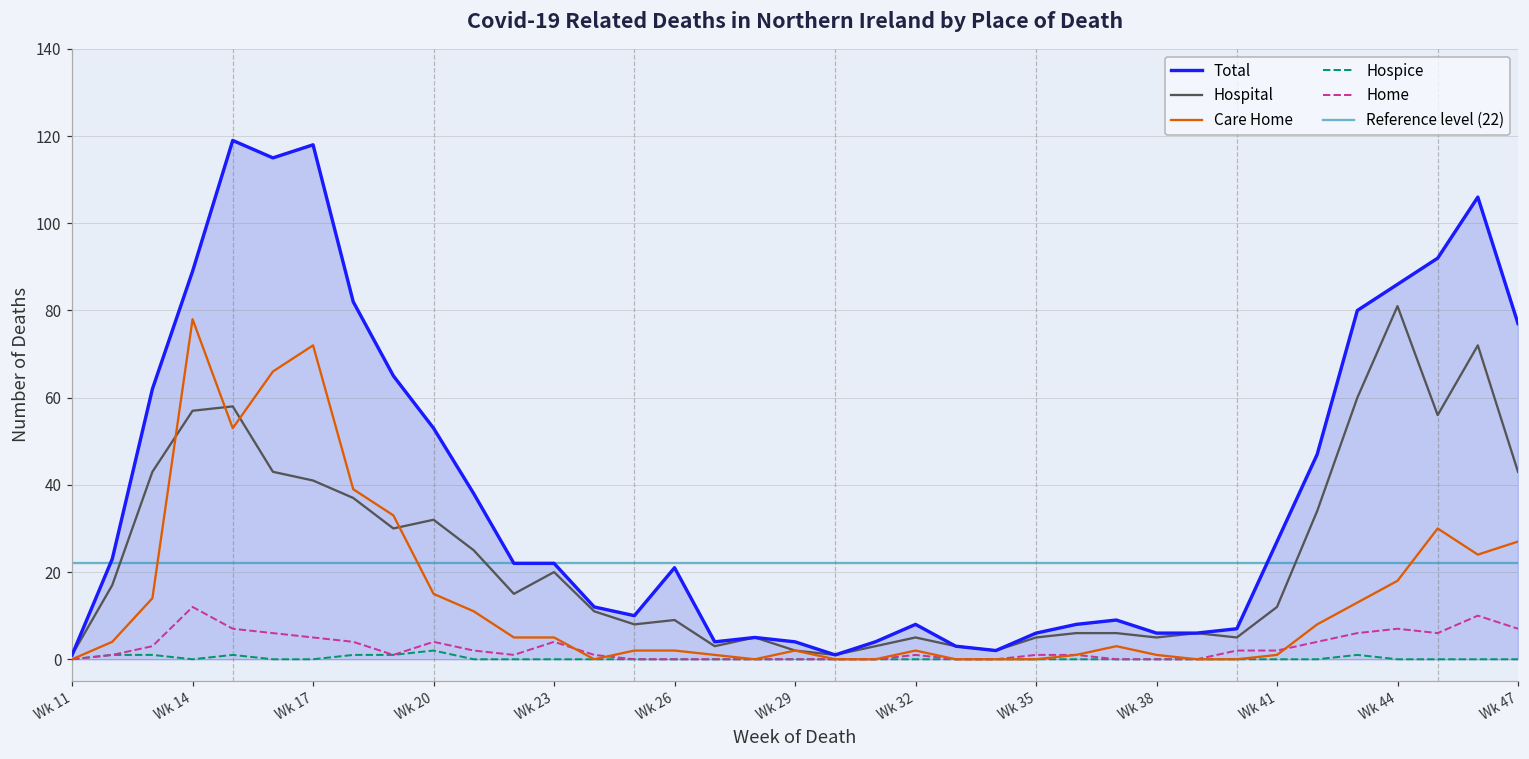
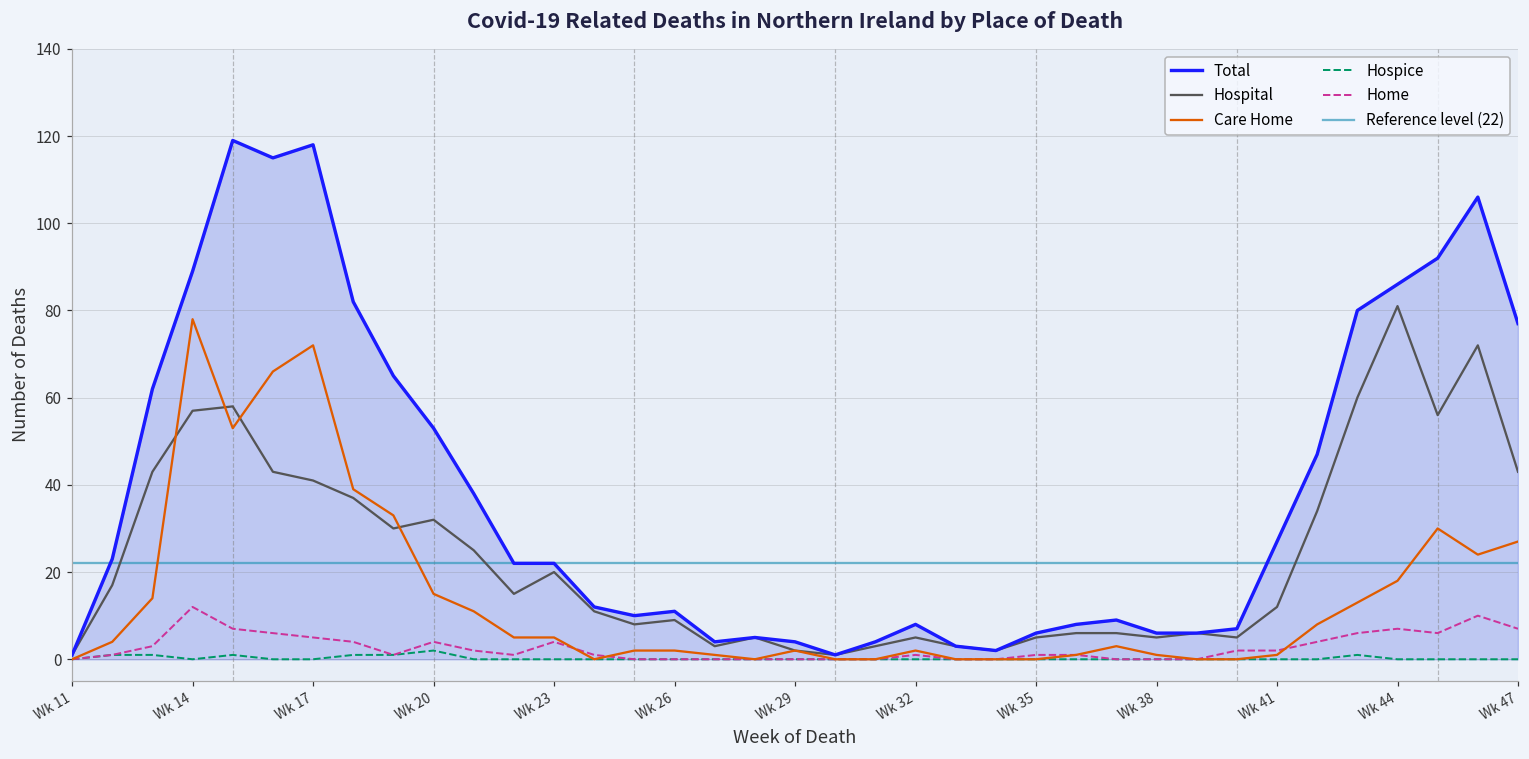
  {
    "Total": {
      "Wk 14": 89,
      "Wk 17": 118,
      "Wk 20": 53,
      "Wk 23": 22,
-     "Wk 26": 21,
+     "Wk 26": 11,
      "Wk 29": 4,
      "Wk 32": 8,
      "Wk 35": 6,
      "Wk 38": 6,
      "Wk 41": 27,
      "Wk 44": 86,
      "Wk 47": 77
    },
    "Hospital": {
      "Wk 14": 57,
      "Wk 17": 41,
      "Wk 20": 32,
      "Wk 23": 20,
      "Wk 26": 9,
      "Wk 32": 5,
      "Wk 35": 5,
      "Wk 38": 5,
      "Wk 41": 12,
      "Wk 44": 81,
      "Wk 47": 43
    },
    "Care Home": {
      "Wk 14": 78,
      "Wk 17": 72,
      "Wk 20": 15,
      "Wk 23": 5,
      "Wk 26": 2,
      "Wk 32": 2,
      "Wk 38": 1,
      "Wk 41": 1,
      "Wk 44": 18,
      "Wk 47": 27
    },
    "Hospice": {
      "Wk 14": 0,
      "Wk 17": 0,
      "Wk 20": 2,
      "Wk 23": 0,
      "Wk 32": 0,
      "Wk 41": 0,
      "Wk 44": 0,
      "Wk 47": 0
    },
    "Home": {
      "Wk 14": 12,
      "Wk 17": 5,
      "Wk 20": 4,
      "Wk 23": 4,
      "Wk 32": 1,
      "Wk 35": 1,
      "Wk 41": 2,
      "Wk 44": 7,
      "Wk 47": 7
    }
  }
